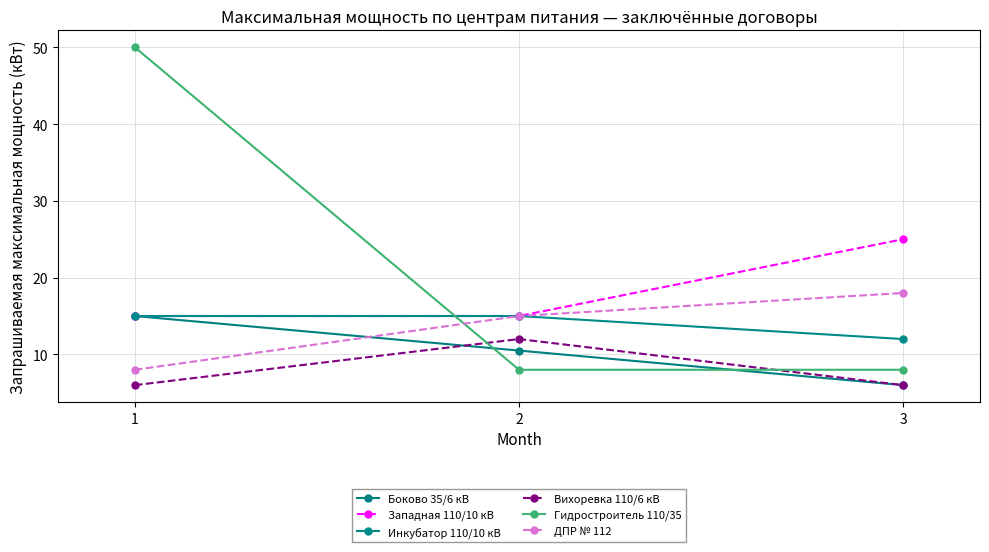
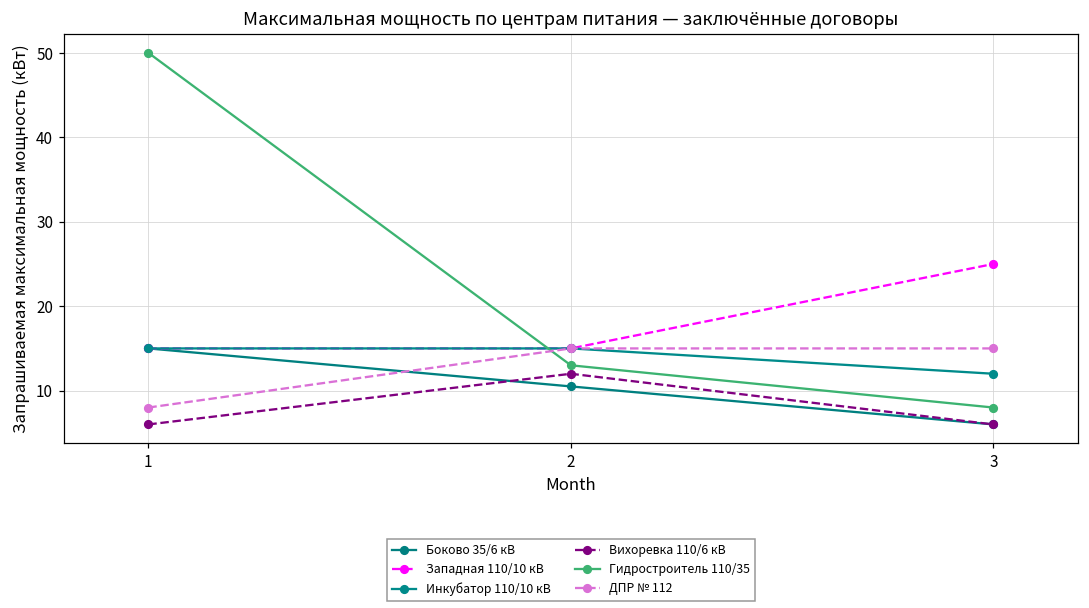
  {
    "Западная 110/10 кВ": {
      "3": 25
    },
    "Вихоревка 110/6 кВ": {
      "1": 6,
      "2": 12
    },
    "Гидростроитель 110/35": {
      "1": 50,
-     "2": 8,
+     "2": 13,
      "3": 8
    },
    "ДПР № 112": {
      "1": 8,
-     "3": 18
+     "3": 15
    }
  }
